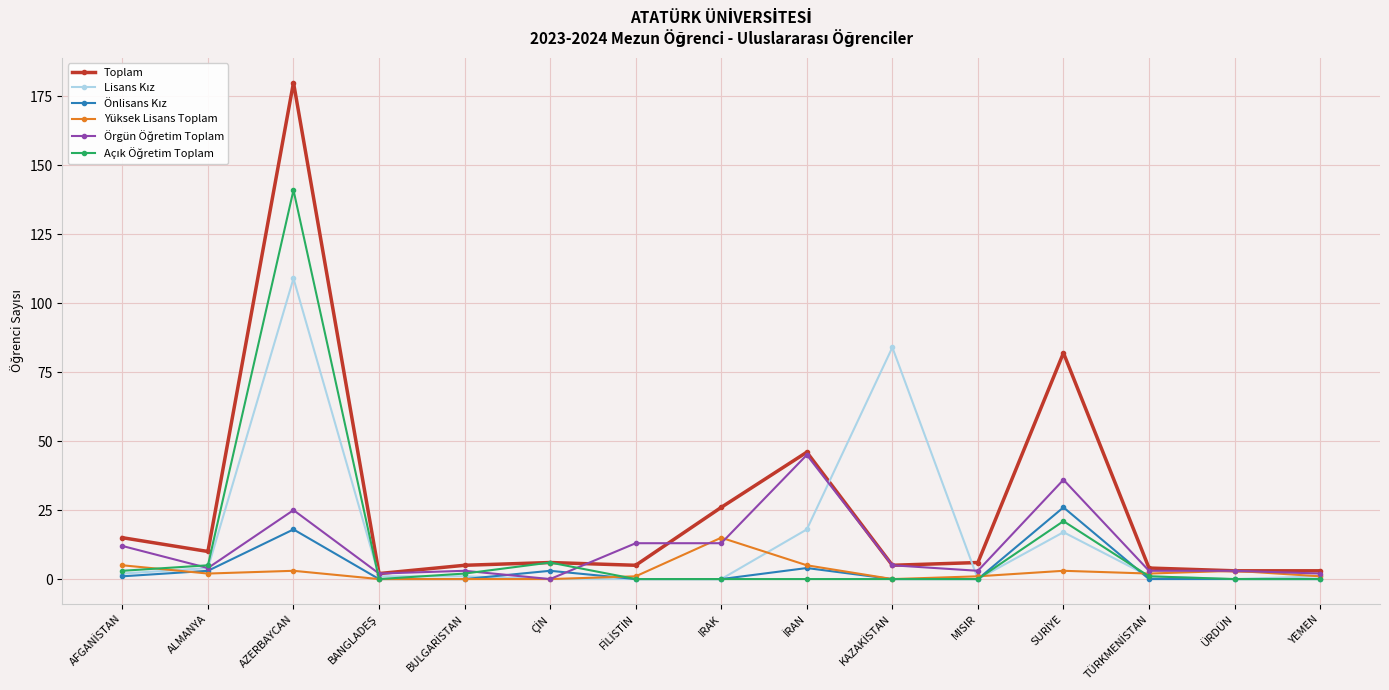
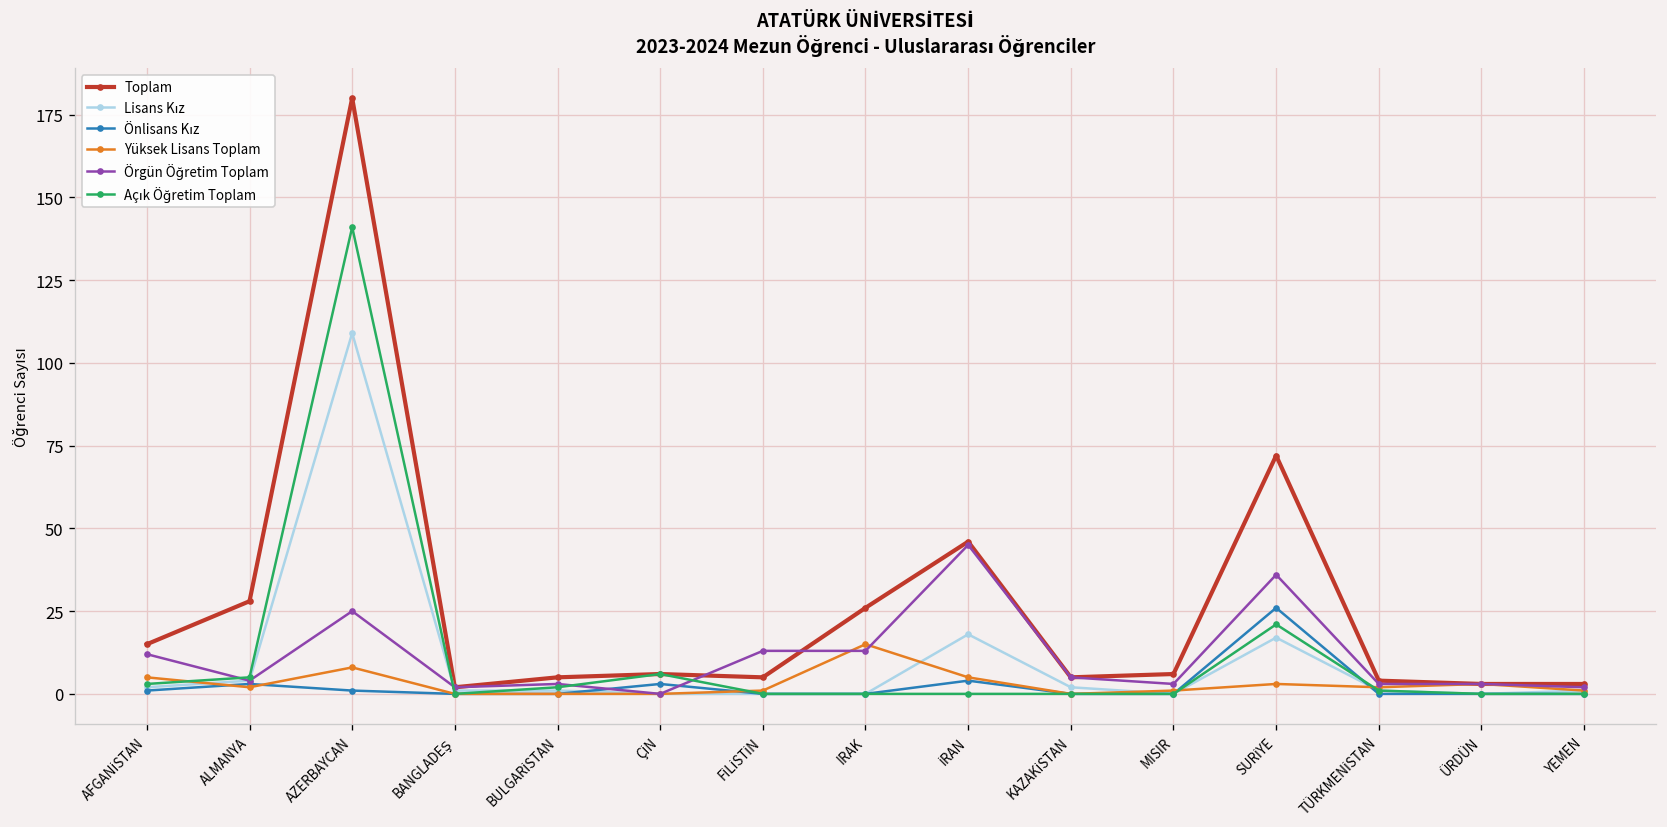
  {
    "Toplam": {
      "AFGANİSTAN": 15,
-     "ALMANYA": 10,
+     "ALMANYA": 28,
      "AZERBAYCAN": 180,
      "BULGARİSTAN": 5,
      "FİLİSTİN": 5,
      "IRAK": 26,
      "İRAN": 46,
      "MISIR": 6,
-     "SURİYE": 82,
+     "SURİYE": 72,
      "TÜRKMENİSTAN": 4,
      "YEMEN": 3
    },
    "Lisans Kız": {
      "AFGANİSTAN": 2,
      "AZERBAYCAN": 109,
      "BANGLADEŞ": 1,
      "BULGARİSTAN": 1,
      "İRAN": 18,
-     "KAZAKİSTAN": 84,
+     "KAZAKİSTAN": 2,
      "SURİYE": 17
    },
    "Önlisans Kız": {
      "AFGANİSTAN": 1,
      "ALMANYA": 3,
-     "AZERBAYCAN": 18,
+     "AZERBAYCAN": 1,
      "ÇİN": 3,
      "İRAN": 4,
      "SURİYE": 26,
      "TÜRKMENİSTAN": 0
    },
    "Yüksek Lisans Toplam": {
      "AFGANİSTAN": 5,
      "ALMANYA": 2,
-     "AZERBAYCAN": 3,
+     "AZERBAYCAN": 8,
      "FİLİSTİN": 1,
      "IRAK": 15,
      "İRAN": 5,
      "MISIR": 1,
      "SURİYE": 3,
      "TÜRKMENİSTAN": 2
    },
    "Örgün Öğretim Toplam": {
      "AFGANİSTAN": 12,
      "AZERBAYCAN": 25,
      "BULGARİSTAN": 3,
      "FİLİSTİN": 13,
      "IRAK": 13,
      "İRAN": 45,
      "MISIR": 3,
      "SURİYE": 36,
      "TÜRKMENİSTAN": 3,
      "YEMEN": 2
    },
    "Açık Öğretim Toplam": {
      "AFGANİSTAN": 3,
      "ALMANYA": 5,
      "AZERBAYCAN": 141,
      "BULGARİSTAN": 2,
      "İRAN": 0,
      "SURİYE": 21
    }
  }
